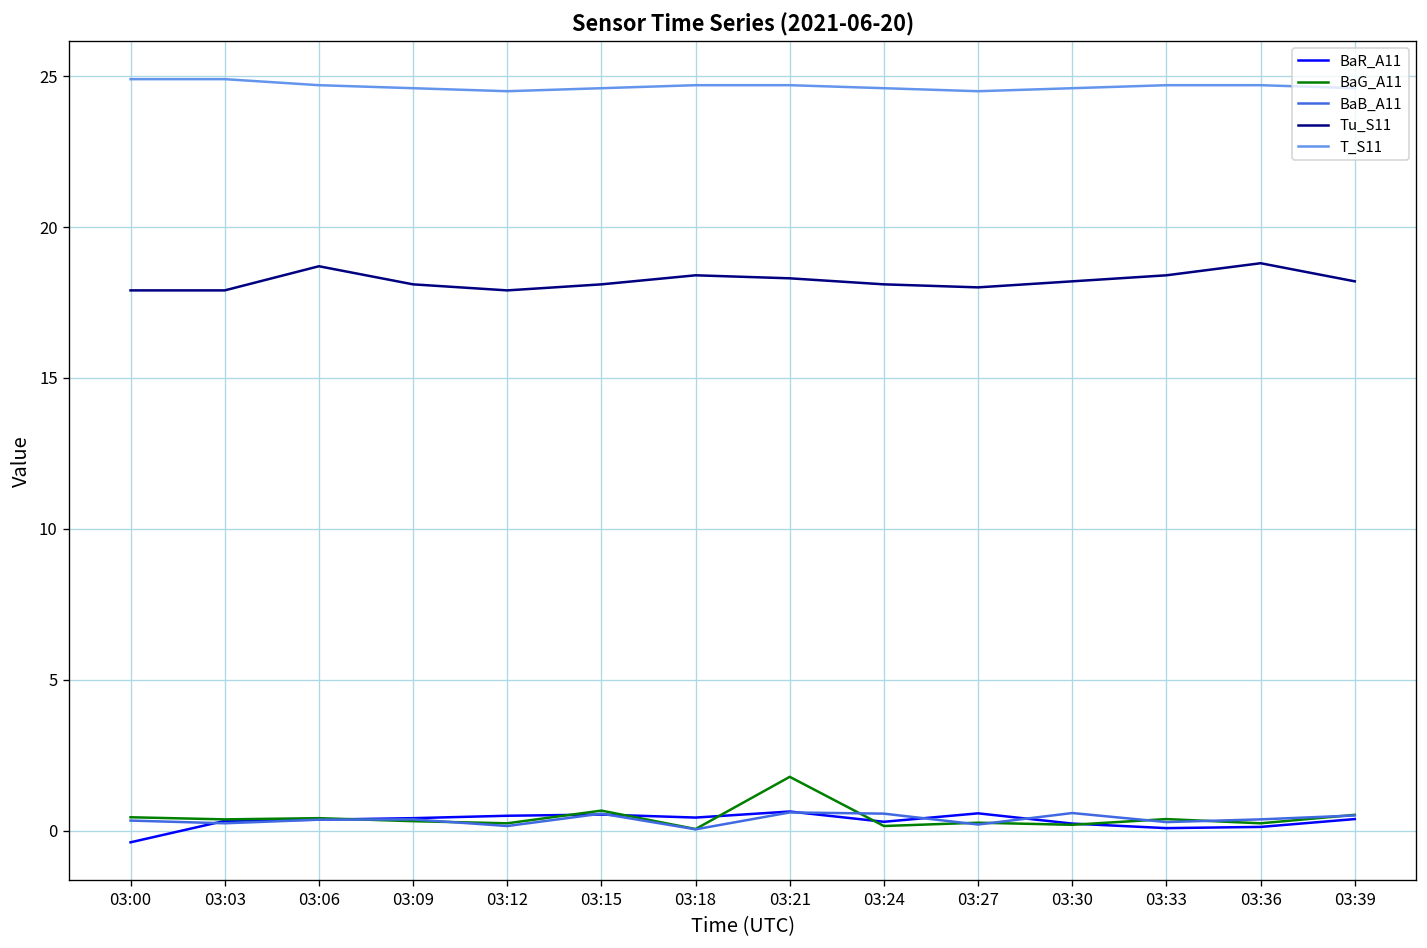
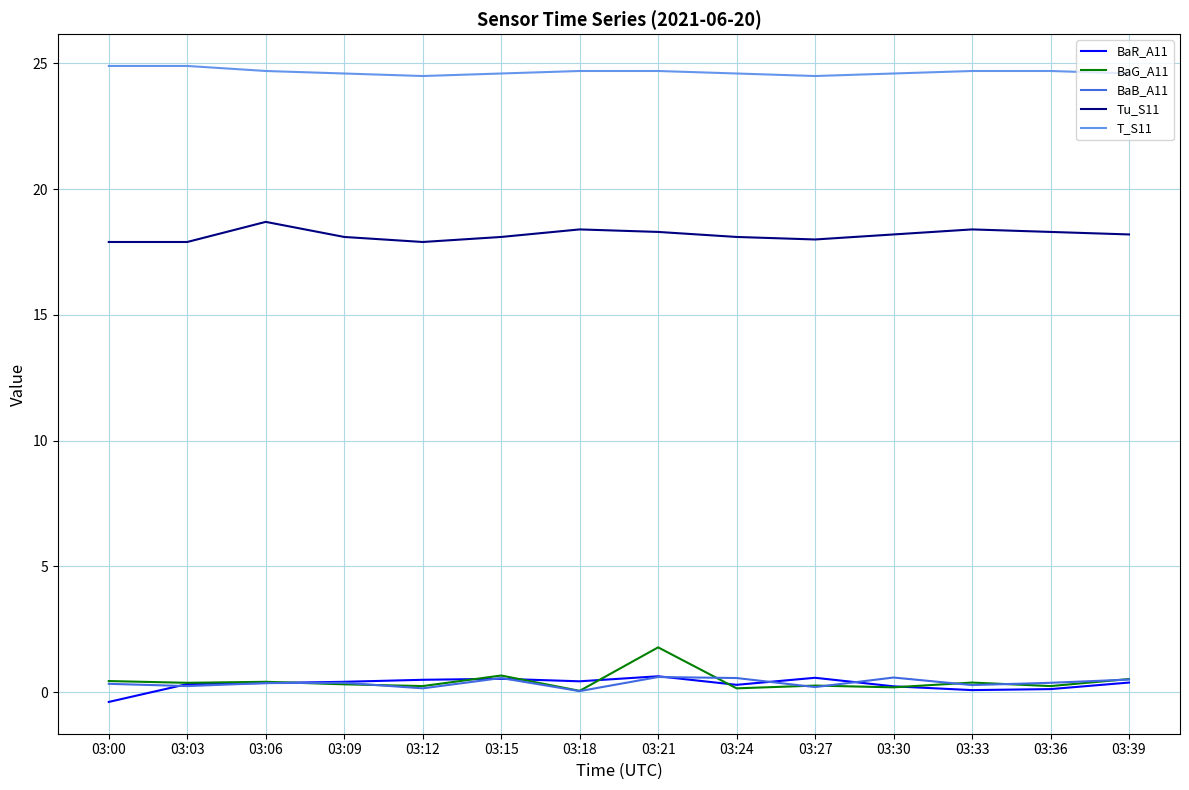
  {
    "BaR_A11": {
      "03:00": -0.4,
      "03:12": 0.5,
      "03:18": 0.4,
      "03:24": 0.3,
      "03:27": 0.6,
      "03:33": 0.1,
      "03:36": 0.1,
      "03:39": 0.4
    },
    "BaG_A11": {
      "03:00": 0.4,
      "03:21": 1.8,
      "03:24": 0.2,
      "03:36": 0.2
    },
    "Tu_S11": {
      "03:00": 17.9,
      "03:03": 17.9,
      "03:06": 18.7,
      "03:09": 18.1,
      "03:12": 17.9,
      "03:15": 18.1,
      "03:18": 18.4,
      "03:21": 18.3,
      "03:24": 18.1,
      "03:27": 18.0,
      "03:30": 18.2,
      "03:33": 18.4,
-     "03:36": 18.8,
+     "03:36": 18.3,
      "03:39": 18.2
    }
  }
